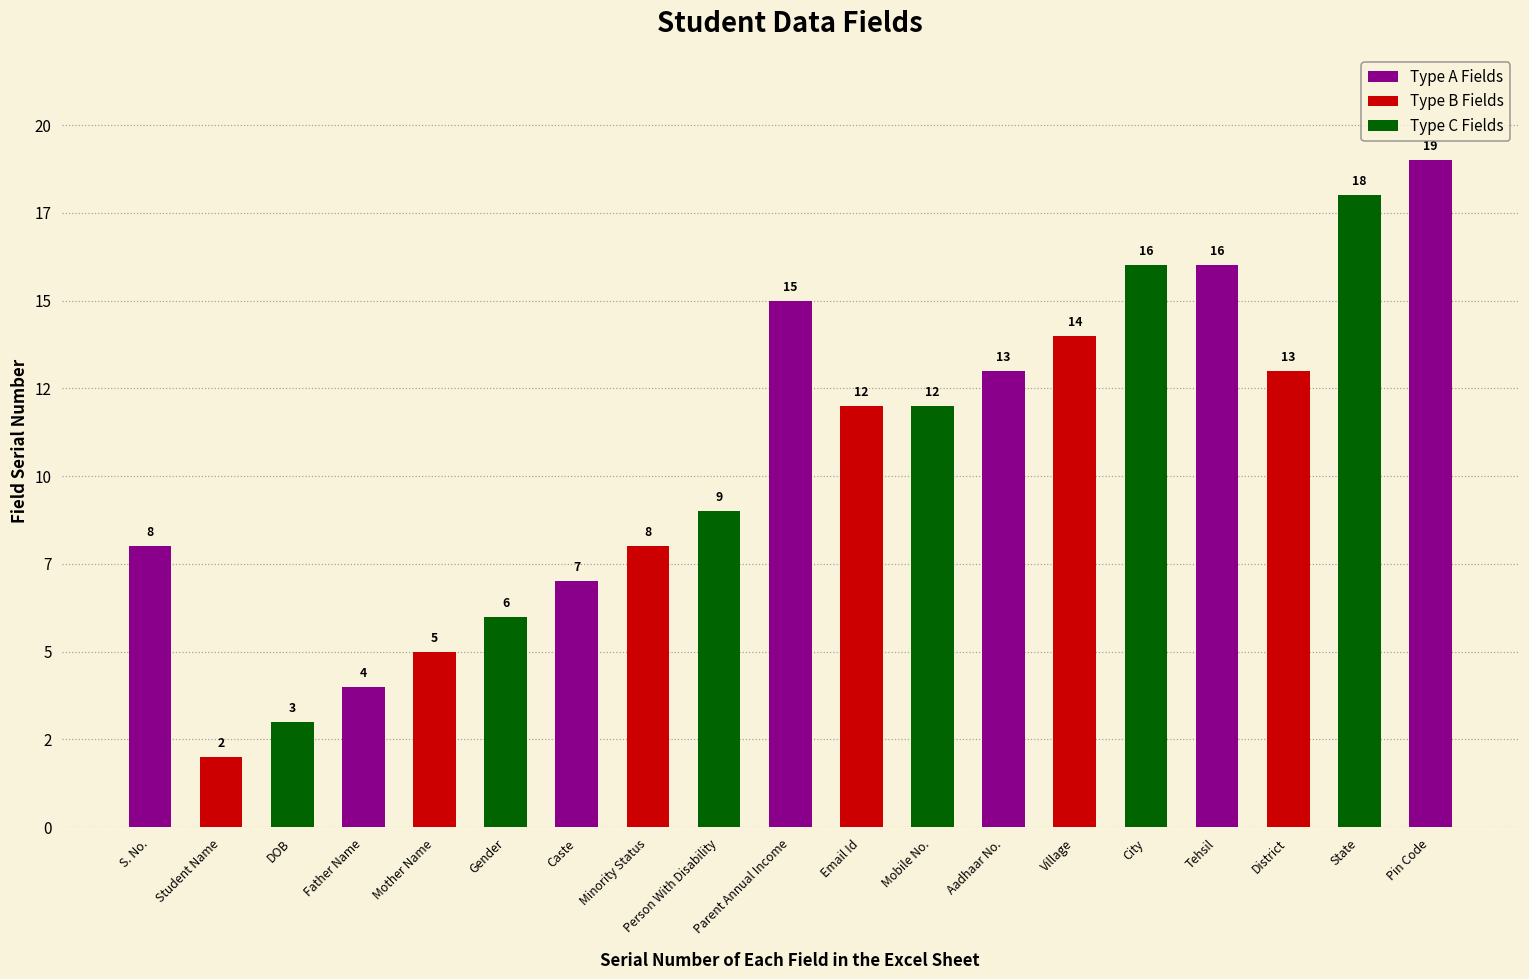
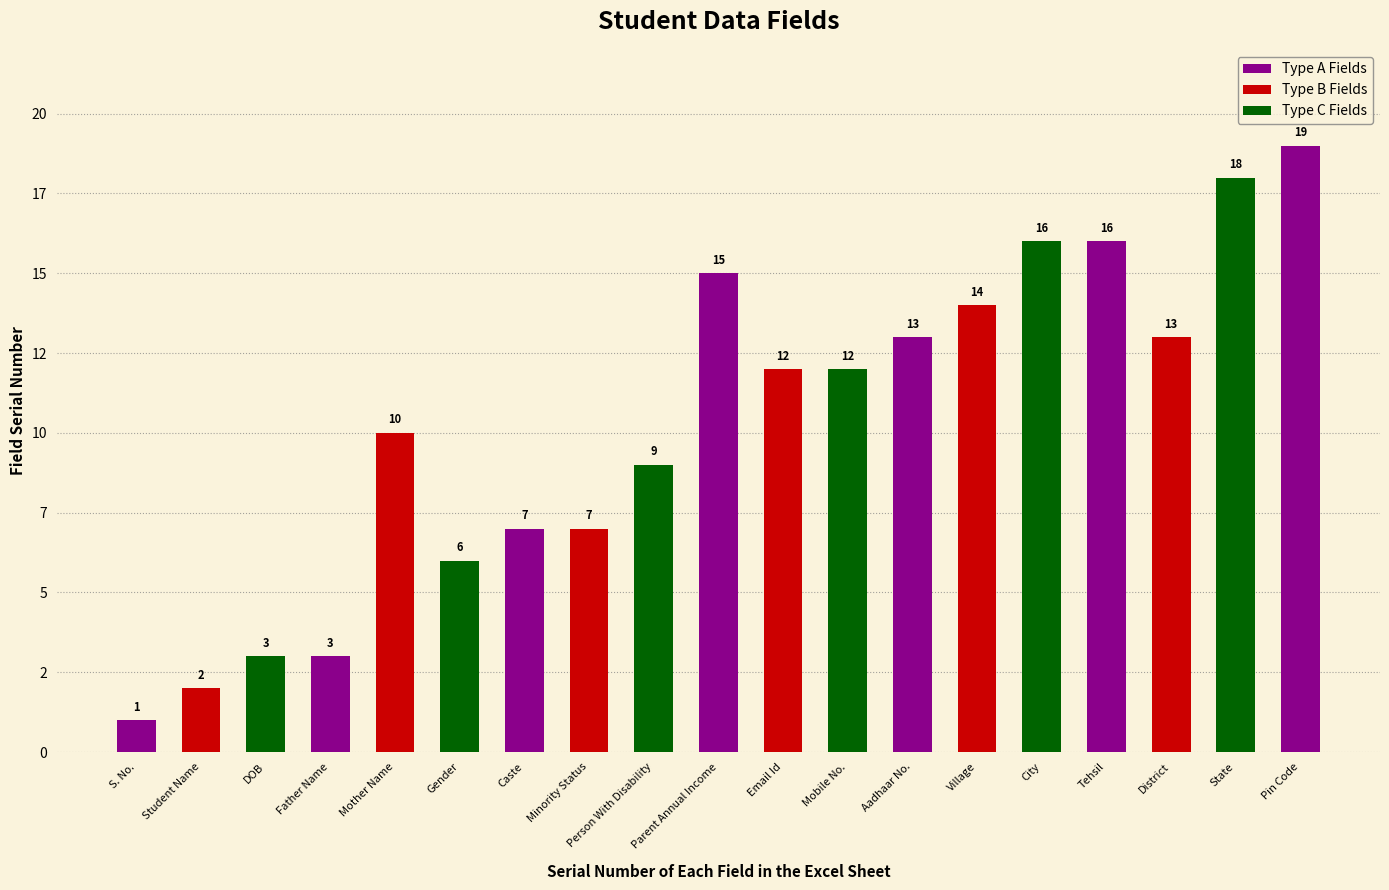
  {
-   "S. No.": 8,
+   "S. No.": 1,
    "Student Name": 2,
    "DOB": 3,
-   "Father Name": 4,
-   "Mother Name": 5,
+   "Father Name": 3,
+   "Mother Name": 10,
    "Gender": 6,
    "Caste": 7,
-   "Minority Status": 8,
+   "Minority Status": 7,
    "Person With Disability": 9,
    "Parent Annual Income": 15,
    "Email Id": 12,
    "Mobile No.": 12,
    "Aadhaar No.": 13,
    "Village": 14,
    "City": 16,
    "Tehsil": 16,
    "District": 13,
    "State": 18,
    "Pin Code": 19
  }
